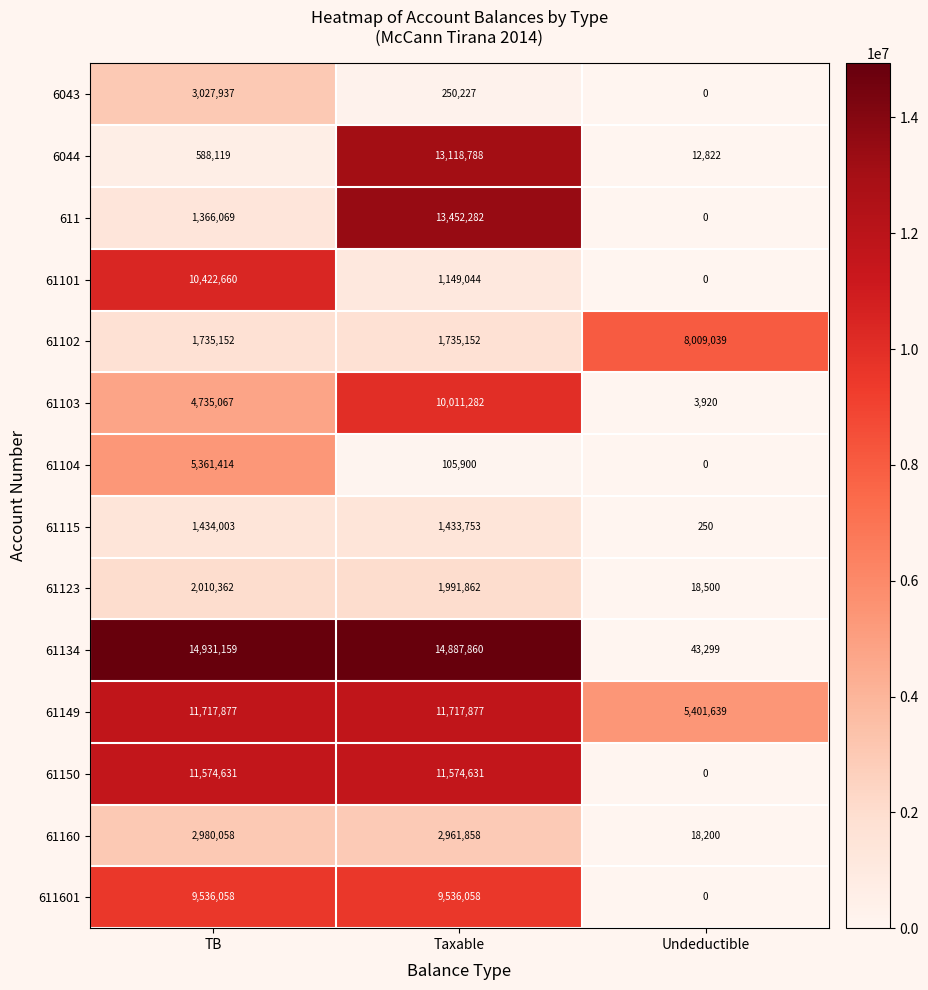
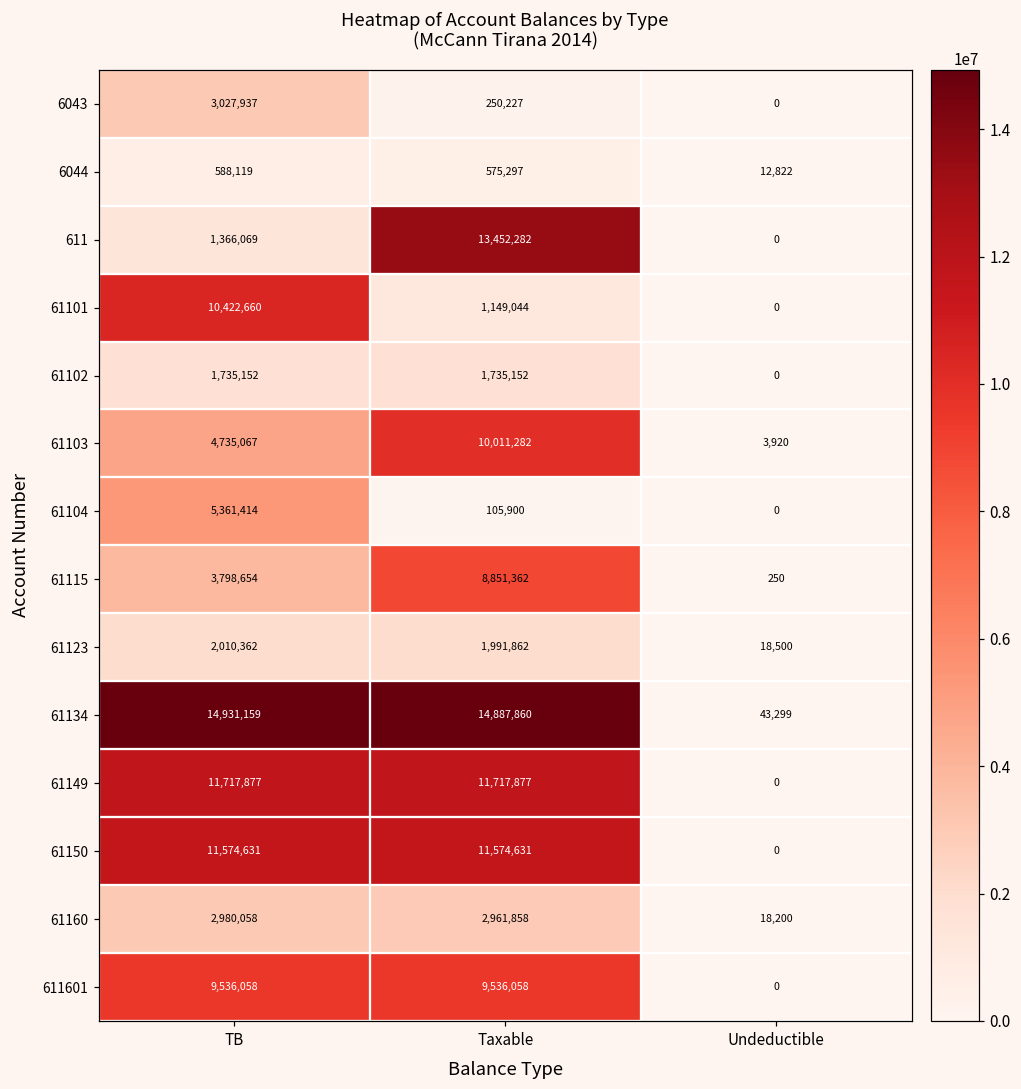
  {
    "6043": {
      "TB": "3,027,937",
      "Taxable": "250,227",
      "Undeductible": "0"
    },
    "6044": {
      "TB": "588,119",
-     "Taxable": "13,118,788",
+     "Taxable": "575,297",
      "Undeductible": "12,822"
    },
    "611": {
      "TB": "1,366,069",
      "Taxable": "13,452,282",
      "Undeductible": "0"
    },
    "61101": {
      "TB": "10,422,660",
      "Taxable": "1,149,044",
      "Undeductible": "0"
    },
    "61102": {
      "TB": "1,735,152",
      "Taxable": "1,735,152",
-     "Undeductible": "8,009,039"
+     "Undeductible": "0"
    },
    "61103": {
      "TB": "4,735,067",
      "Taxable": "10,011,282",
      "Undeductible": "3,920"
    },
    "61104": {
      "TB": "5,361,414",
      "Taxable": "105,900",
      "Undeductible": "0"
    },
    "61115": {
-     "TB": "1,434,003",
-     "Taxable": "1,433,753",
+     "TB": "3,798,654",
+     "Taxable": "8,851,362",
      "Undeductible": "250"
    },
    "61123": {
      "TB": "2,010,362",
      "Taxable": "1,991,862",
      "Undeductible": "18,500"
    },
    "61134": {
      "TB": "14,931,159",
      "Taxable": "14,887,860",
      "Undeductible": "43,299"
    },
    "61149": {
      "TB": "11,717,877",
      "Taxable": "11,717,877",
-     "Undeductible": "5,401,639"
+     "Undeductible": "0"
    },
    "61150": {
      "TB": "11,574,631",
      "Taxable": "11,574,631",
      "Undeductible": "0"
    },
    "61160": {
      "TB": "2,980,058",
      "Taxable": "2,961,858",
      "Undeductible": "18,200"
    },
    "611601": {
      "TB": "9,536,058",
      "Taxable": "9,536,058",
      "Undeductible": "0"
    }
  }
